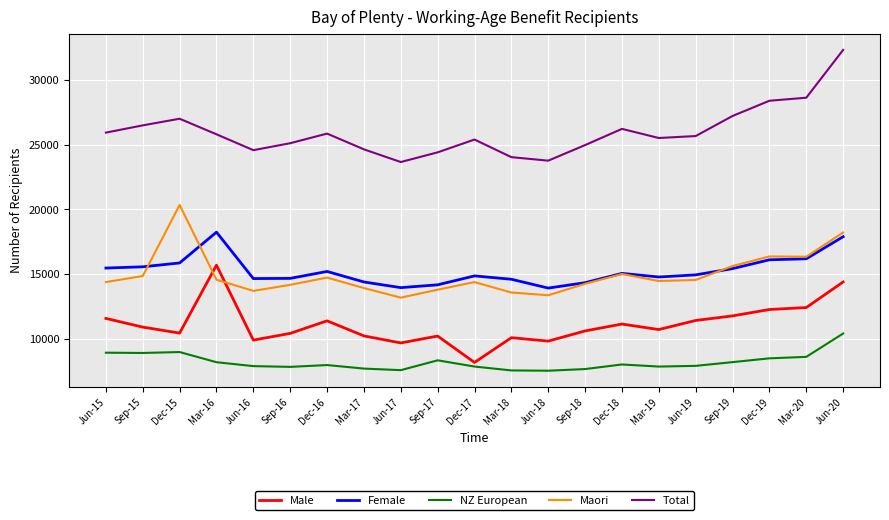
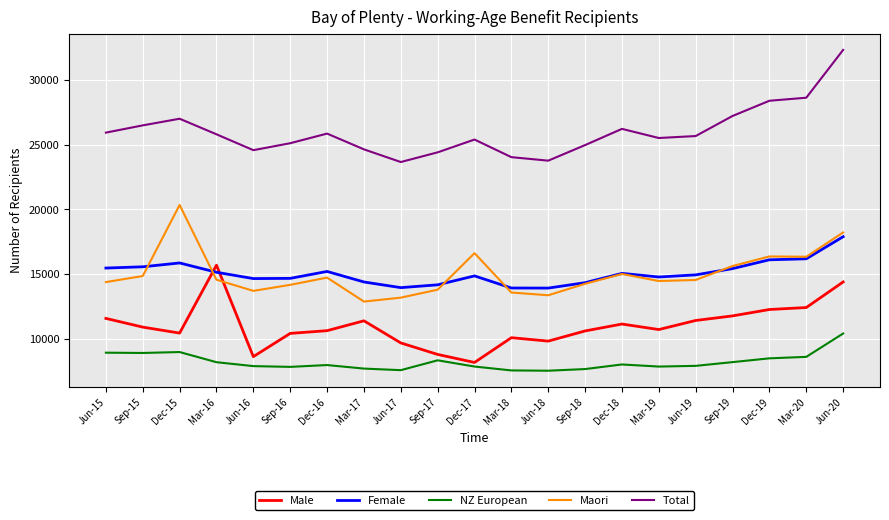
  {
    "Male": {
      "Jun-15": 11600,
      "Sep-15": 10900,
      "Dec-15": 10500,
      "Mar-16": 15700,
-     "Jun-16": 9900,
+     "Jun-16": 8600,
      "Sep-16": 10400,
-     "Dec-16": 11400,
-     "Mar-17": 10200,
+     "Dec-16": 10600,
+     "Mar-17": 11400,
      "Jun-17": 9700,
-     "Sep-17": 10200,
+     "Sep-17": 8800,
      "Dec-17": 8200,
      "Mar-18": 10100,
      "Jun-18": 9800,
      "Sep-18": 10600,
      "Dec-18": 11200,
      "Mar-19": 10700,
      "Jun-19": 11400,
      "Sep-19": 11800,
      "Dec-19": 12300,
      "Mar-20": 12400,
      "Jun-20": 14400
    },
    "Female": {
      "Jun-15": 15500,
      "Sep-15": 15600,
      "Dec-15": 15900,
-     "Mar-16": 18200,
+     "Mar-16": 15100,
      "Jun-16": 14700,
      "Sep-16": 14700,
      "Dec-16": 15200,
      "Mar-17": 14400,
      "Jun-17": 14000,
      "Sep-17": 14200,
      "Dec-17": 14900,
-     "Mar-18": 14600,
+     "Mar-18": 13900,
      "Jun-18": 13900,
      "Mar-19": 14800,
      "Jun-19": 14900,
      "Sep-19": 15400,
      "Dec-19": 16100,
      "Jun-20": 17900
    },
    "NZ European": {
      "Jun-15": 8900,
      "Sep-15": 8900,
      "Dec-15": 9000,
      "Mar-16": 8200,
      "Jun-16": 7900,
      "Sep-16": 7800,
      "Dec-16": 8000,
      "Mar-17": 7700,
      "Jun-17": 7600,
      "Sep-17": 8400,
      "Dec-17": 7900,
      "Mar-18": 7600,
      "Jun-18": 7600,
      "Sep-18": 7700,
      "Dec-18": 8000,
      "Mar-19": 7900,
      "Jun-19": 7900,
      "Sep-19": 8200,
      "Dec-19": 8500,
      "Mar-20": 8600,
      "Jun-20": 10400
    },
    "Maori": {
      "Jun-15": 14400,
      "Sep-15": 14900,
      "Dec-15": 20300,
      "Mar-16": 14600,
      "Jun-16": 13700,
      "Sep-16": 14200,
      "Dec-16": 14700,
-     "Mar-17": 13900,
+     "Mar-17": 12900,
      "Jun-17": 13200,
      "Sep-17": 13800,
-     "Dec-17": 14400,
+     "Dec-17": 16600,
      "Mar-18": 13600,
      "Jun-18": 13400,
      "Mar-19": 14500,
      "Jun-19": 14600,
      "Sep-19": 15600,
      "Dec-19": 16400,
      "Jun-20": 18200
    },
    "Total": {
      "Jun-15": 25900,
      "Sep-15": 26500,
      "Dec-15": 27000,
      "Mar-16": 25800,
      "Jun-16": 24600,
      "Sep-16": 25100,
      "Dec-16": 25900,
      "Mar-17": 24600,
      "Jun-17": 23700,
      "Sep-17": 24400,
      "Dec-17": 25400,
      "Mar-18": 24000,
      "Jun-18": 23800,
      "Sep-18": 25000,
      "Dec-18": 26200,
      "Mar-19": 25500,
      "Jun-19": 25700,
      "Sep-19": 27200,
      "Dec-19": 28400,
      "Mar-20": 28600,
      "Jun-20": 32300
    }
  }
